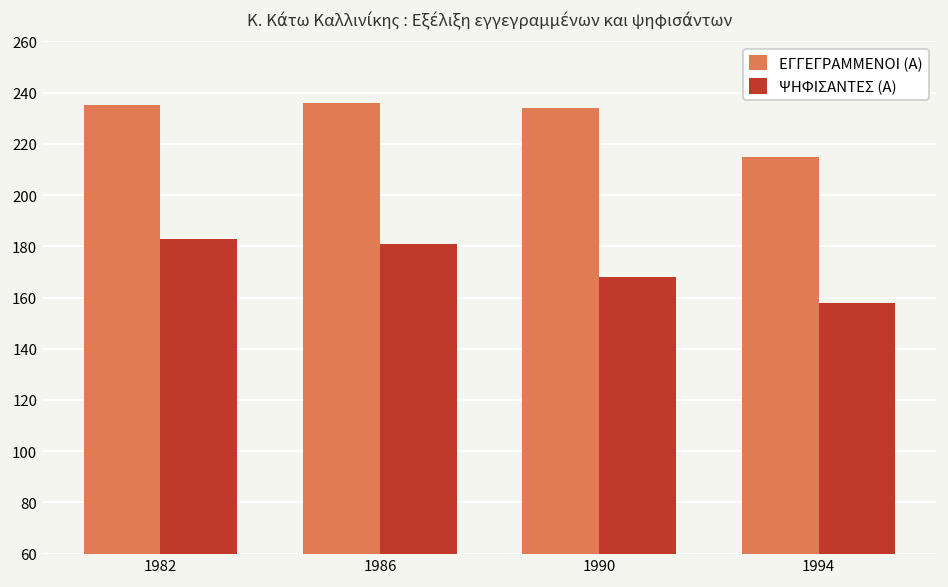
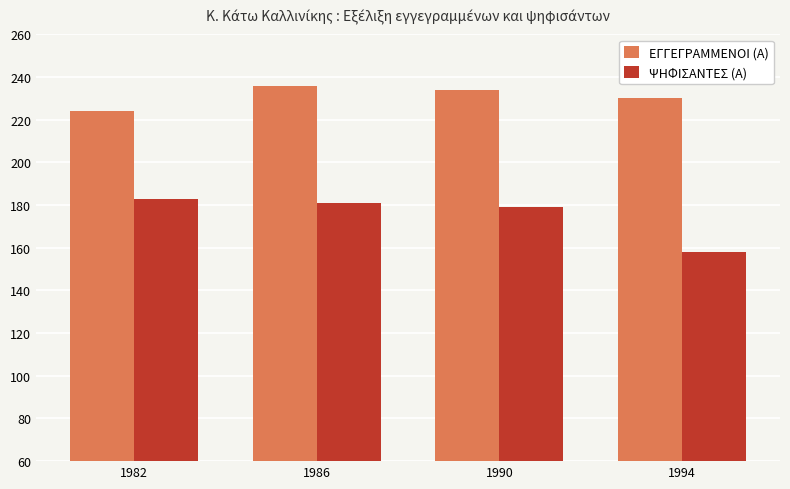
  {
    "ΕΓΓΕΓΡΑΜΜΕΝΟΙ (Α)": {
-     "1982": 235,
+     "1982": 224,
      "1986": 236,
      "1990": 234,
-     "1994": 215
+     "1994": 230
    },
    "ΨΗΦΙΣΑΝΤΕΣ (Α)": {
      "1982": 183,
      "1986": 181,
-     "1990": 168,
+     "1990": 179,
      "1994": 158
    }
  }
